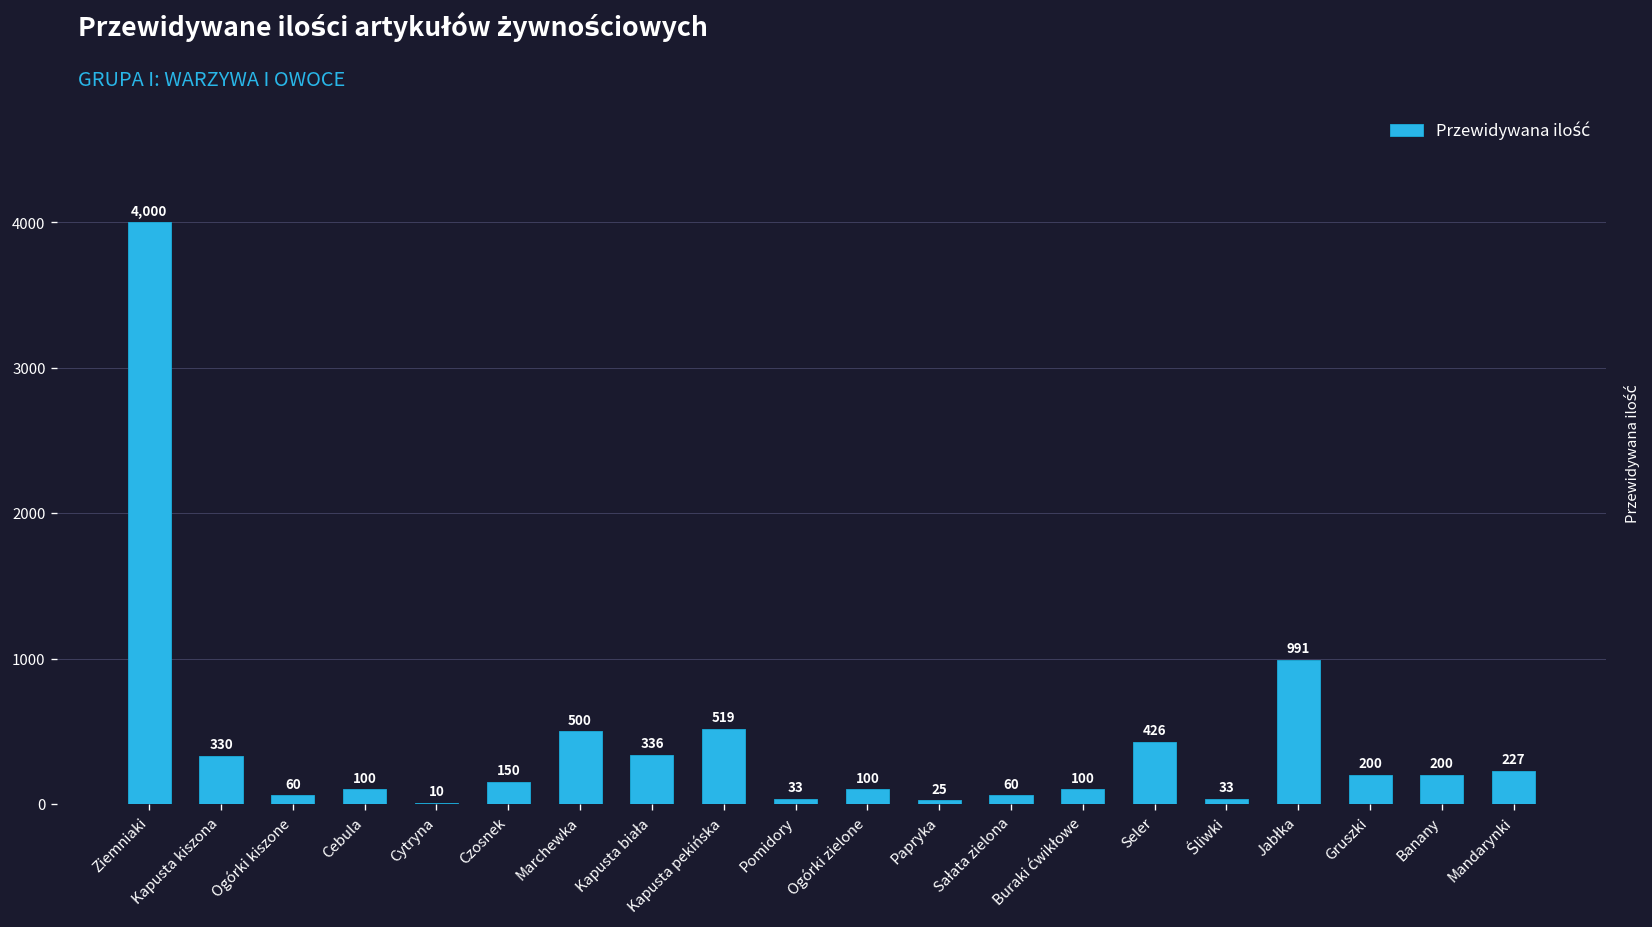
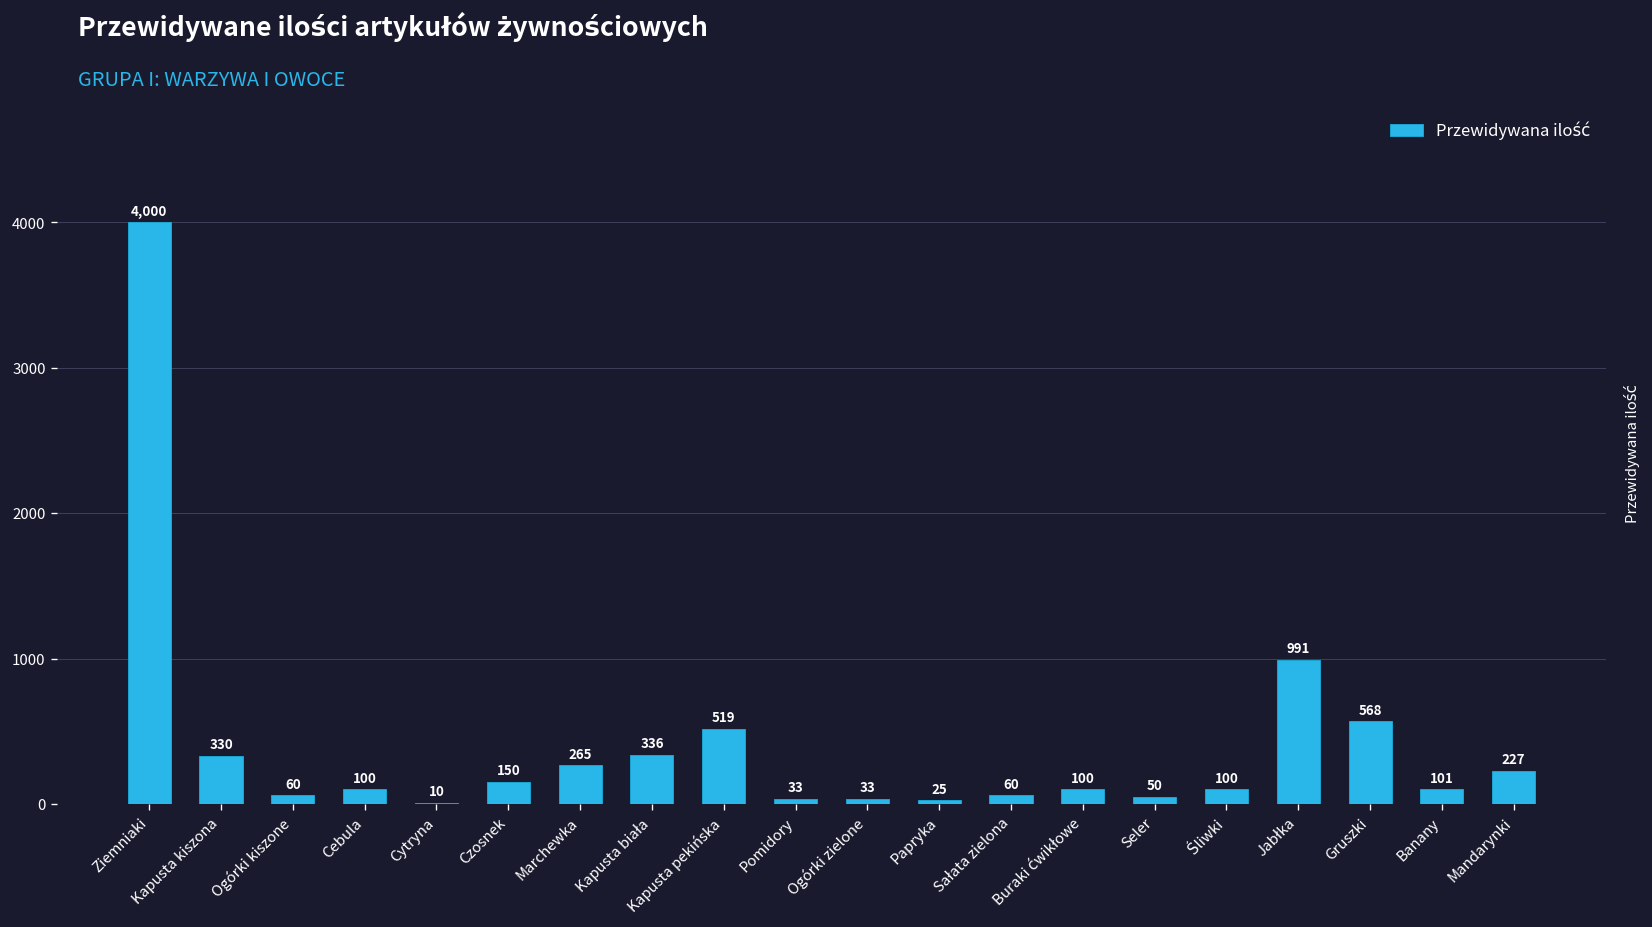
  {
    "Ziemniaki": "4,000",
    "Kapusta kiszona": "330",
    "Ogórki kiszone": "60",
    "Cebula": "100",
    "Cytryna": "10",
    "Czosnek": "150",
-   "Marchewka": "500",
+   "Marchewka": "265",
    "Kapusta biała": "336",
    "Kapusta pekińska": "519",
    "Pomidory": "33",
-   "Ogórki zielone": "100",
+   "Ogórki zielone": "33",
    "Papryka": "25",
    "Sałata zielona": "60",
    "Buraki ćwikłowe": "100",
-   "Seler": "426",
-   "Śliwki": "33",
+   "Seler": "50",
+   "Śliwki": "100",
    "Jabłka": "991",
-   "Gruszki": "200",
-   "Banany": "200",
+   "Gruszki": "568",
+   "Banany": "101",
    "Mandarynki": "227"
  }
